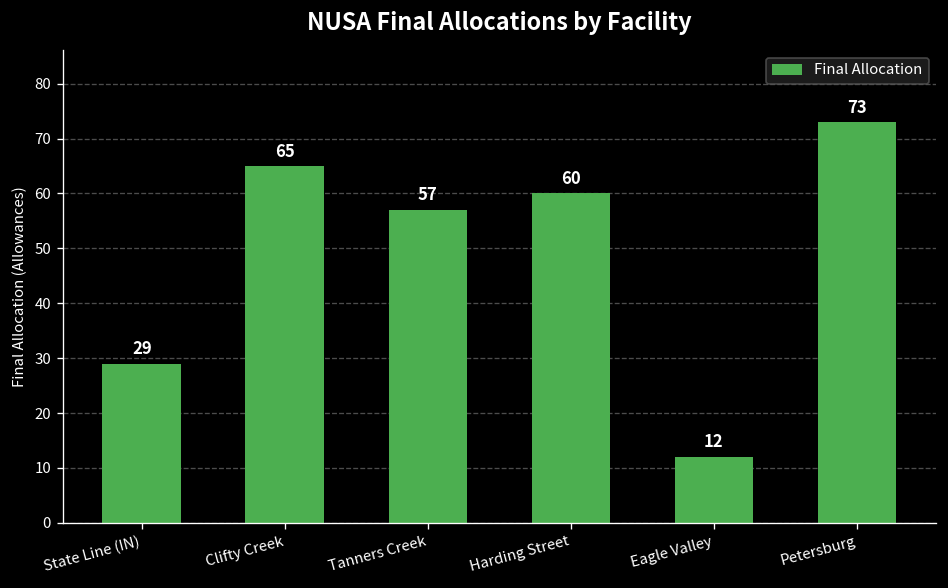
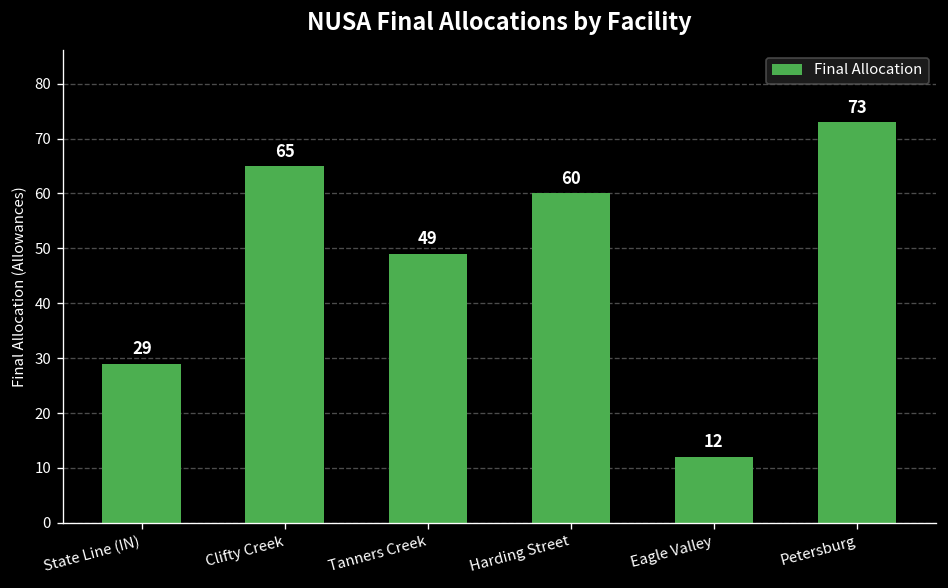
  {
    "State Line (IN)": 29,
    "Clifty Creek": 65,
-   "Tanners Creek": 57,
+   "Tanners Creek": 49,
    "Harding Street": 60,
    "Eagle Valley": 12,
    "Petersburg": 73
  }
